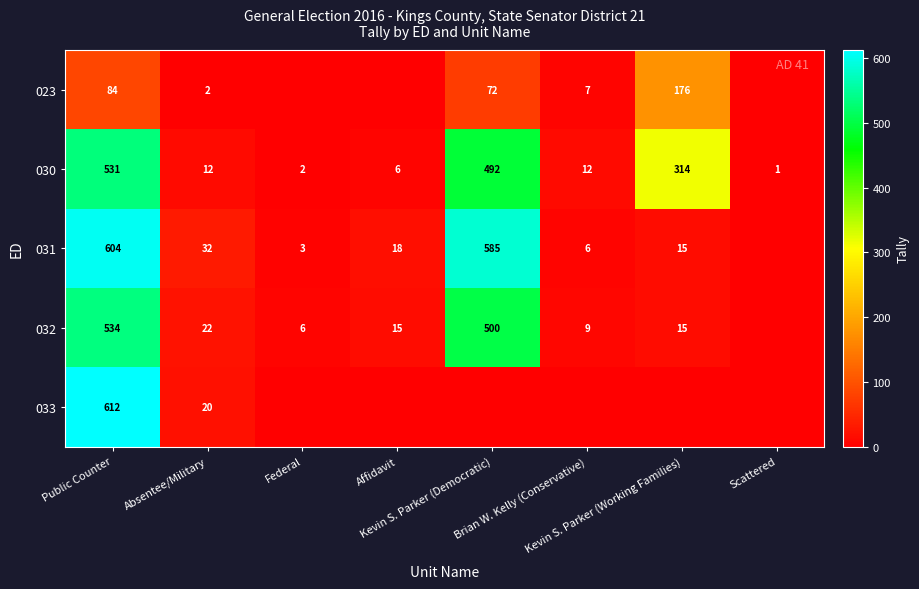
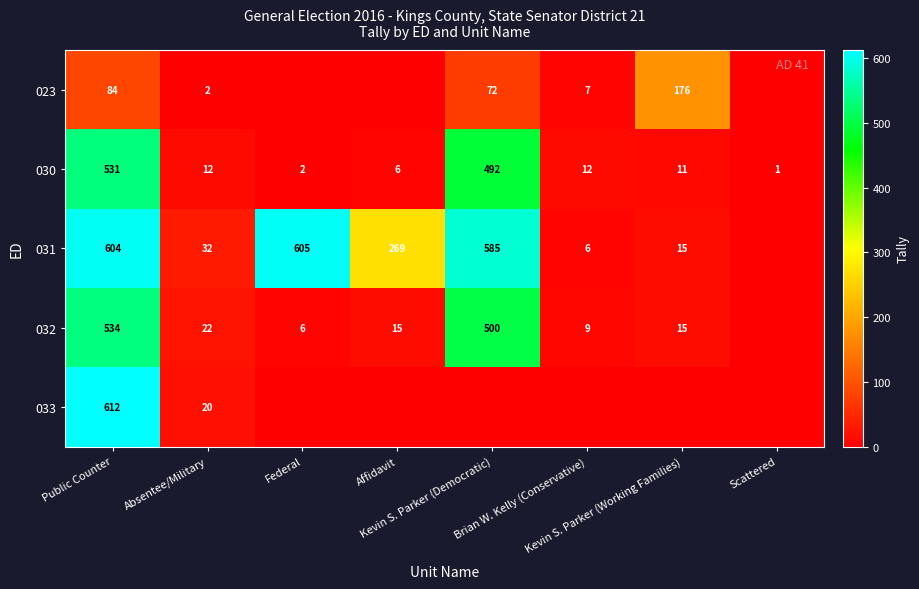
  {
    "023": {
      "Public Counter": 84,
      "Absentee/Military": 2,
      "Kevin S. Parker (Democratic)": 72,
      "Brian W. Kelly (Conservative)": 7,
      "Kevin S. Parker (Working Families)": 176,
      "Scattered": 41
    },
    "030": {
      "Public Counter": 531,
      "Absentee/Military": 12,
      "Federal": 2,
      "Affidavit": 6,
      "Kevin S. Parker (Democratic)": 492,
      "Brian W. Kelly (Conservative)": 12,
-     "Kevin S. Parker (Working Families)": 314,
+     "Kevin S. Parker (Working Families)": 11,
      "Scattered": 1
    },
    "031": {
      "Public Counter": 604,
      "Absentee/Military": 32,
-     "Federal": 3,
-     "Affidavit": 18,
+     "Federal": 605,
+     "Affidavit": 269,
      "Kevin S. Parker (Democratic)": 585,
      "Brian W. Kelly (Conservative)": 6,
      "Kevin S. Parker (Working Families)": 15
    },
    "032": {
      "Public Counter": 534,
      "Absentee/Military": 22,
      "Federal": 6,
      "Affidavit": 15,
      "Kevin S. Parker (Democratic)": 500,
      "Brian W. Kelly (Conservative)": 9,
      "Kevin S. Parker (Working Families)": 15
    },
    "033": {
      "Public Counter": 612,
      "Absentee/Military": 20
    }
  }
